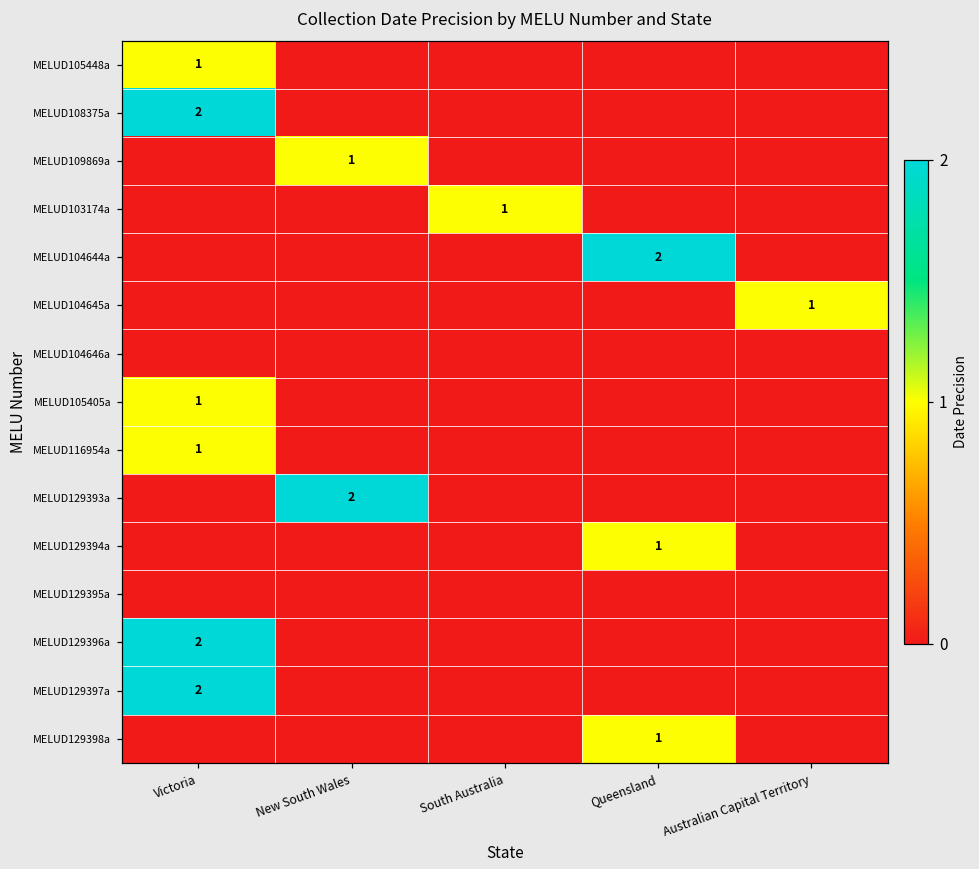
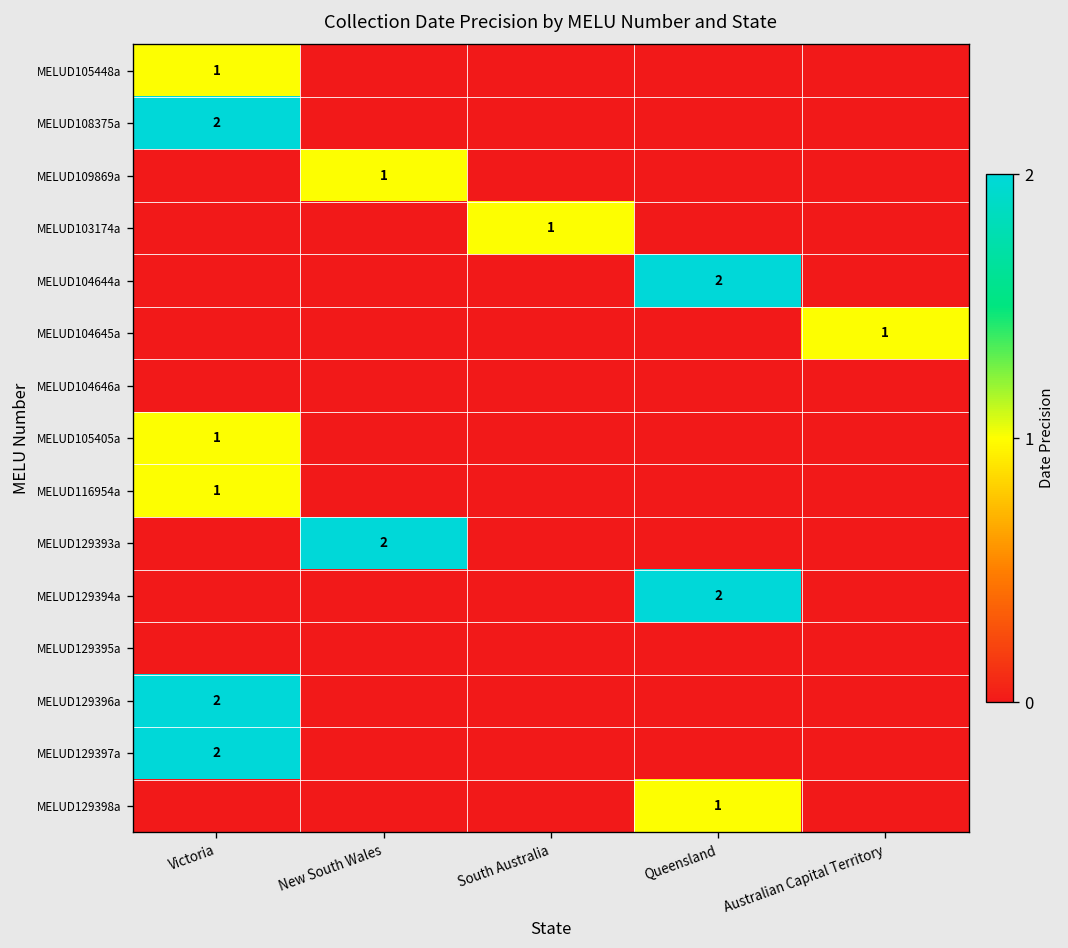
  {
    "MELUD105448a": {
      "Victoria": 1
    },
    "MELUD108375a": {
      "Victoria": 2
    },
    "MELUD109869a": {
      "New South Wales": 1
    },
    "MELUD103174a": {
      "South Australia": 1
    },
    "MELUD104644a": {
      "Queensland": 2
    },
    "MELUD104645a": {
      "Australian Capital Territory": 1
    },
    "MELUD105405a": {
      "Victoria": 1
    },
    "MELUD116954a": {
      "Victoria": 1
    },
    "MELUD129393a": {
      "New South Wales": 2
    },
    "MELUD129394a": {
-     "Queensland": 1
+     "Queensland": 2
    },
    "MELUD129396a": {
      "Victoria": 2
    },
    "MELUD129397a": {
      "Victoria": 2
    },
    "MELUD129398a": {
      "Queensland": 1
    }
  }
